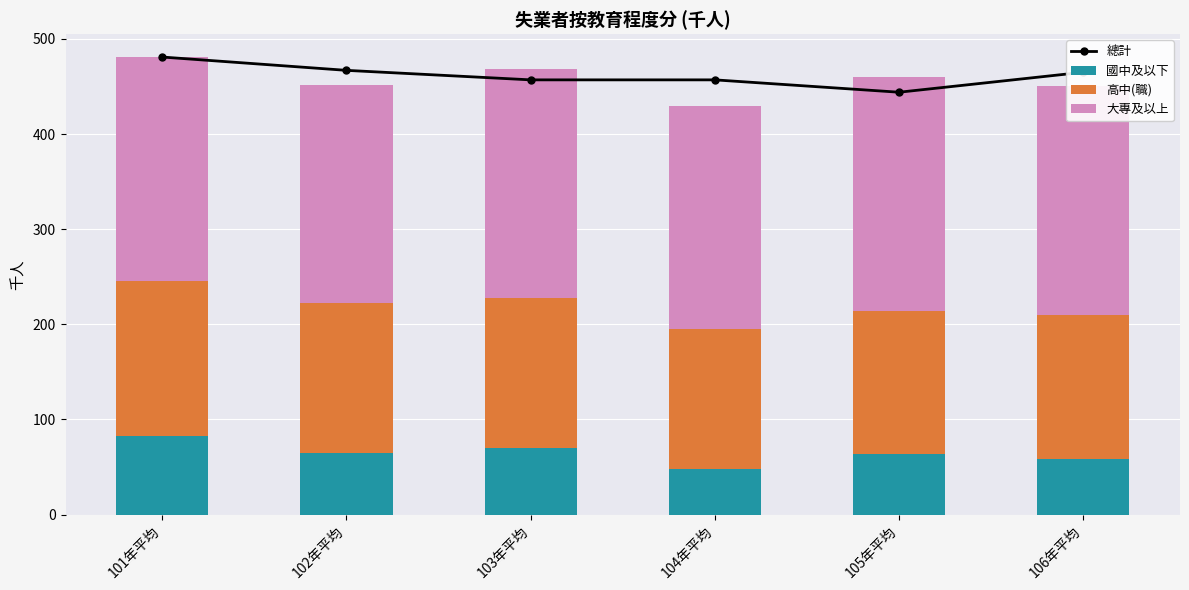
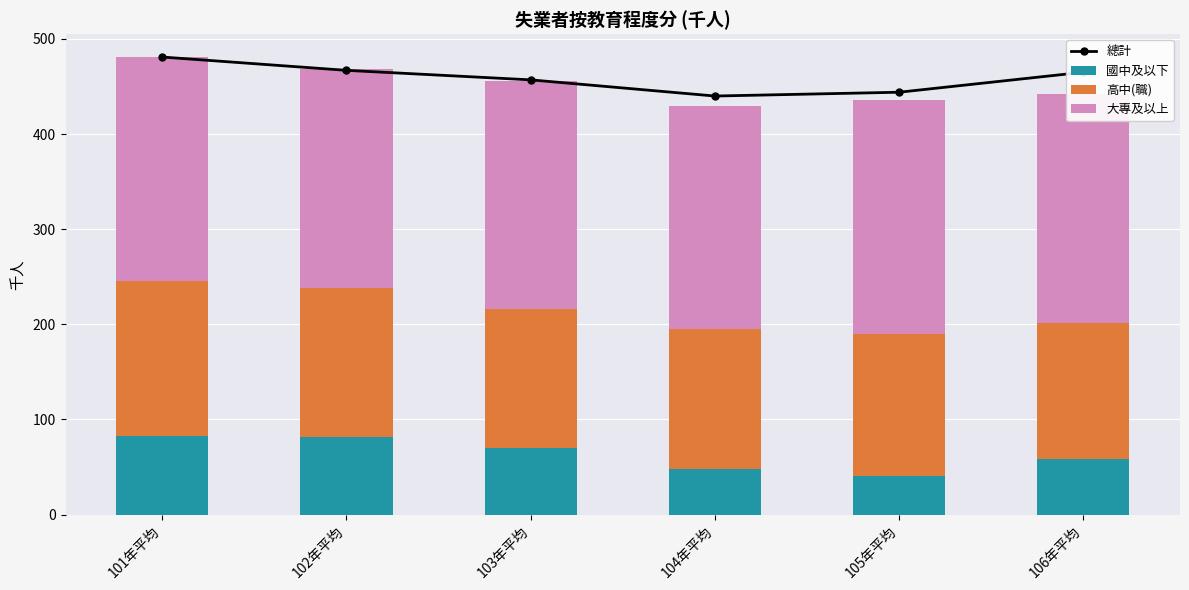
  {
    "總計": {
      "101年平均": 480,
      "102年平均": 470,
      "103年平均": 460,
-     "104年平均": 460,
+     "104年平均": 440,
      "105年平均": 440
    },
    "國中及以下": {
      "101年平均": 80,
-     "102年平均": 70,
+     "102年平均": 80,
      "103年平均": 70,
      "104年平均": 50,
-     "105年平均": 60,
+     "105年平均": 40,
      "106年平均": 60
    },
    "高中(職)": {
      "101年平均": 160,
      "102年平均": 160,
-     "103年平均": 160,
+     "103年平均": 150,
      "104年平均": 150,
      "105年平均": 150,
-     "106年平均": 150
+     "106年平均": 140
    },
    "大專及以上": {
      "101年平均": 240,
      "102年平均": 230,
      "103年平均": 240,
      "104年平均": 230,
      "105年平均": 250
    }
  }
